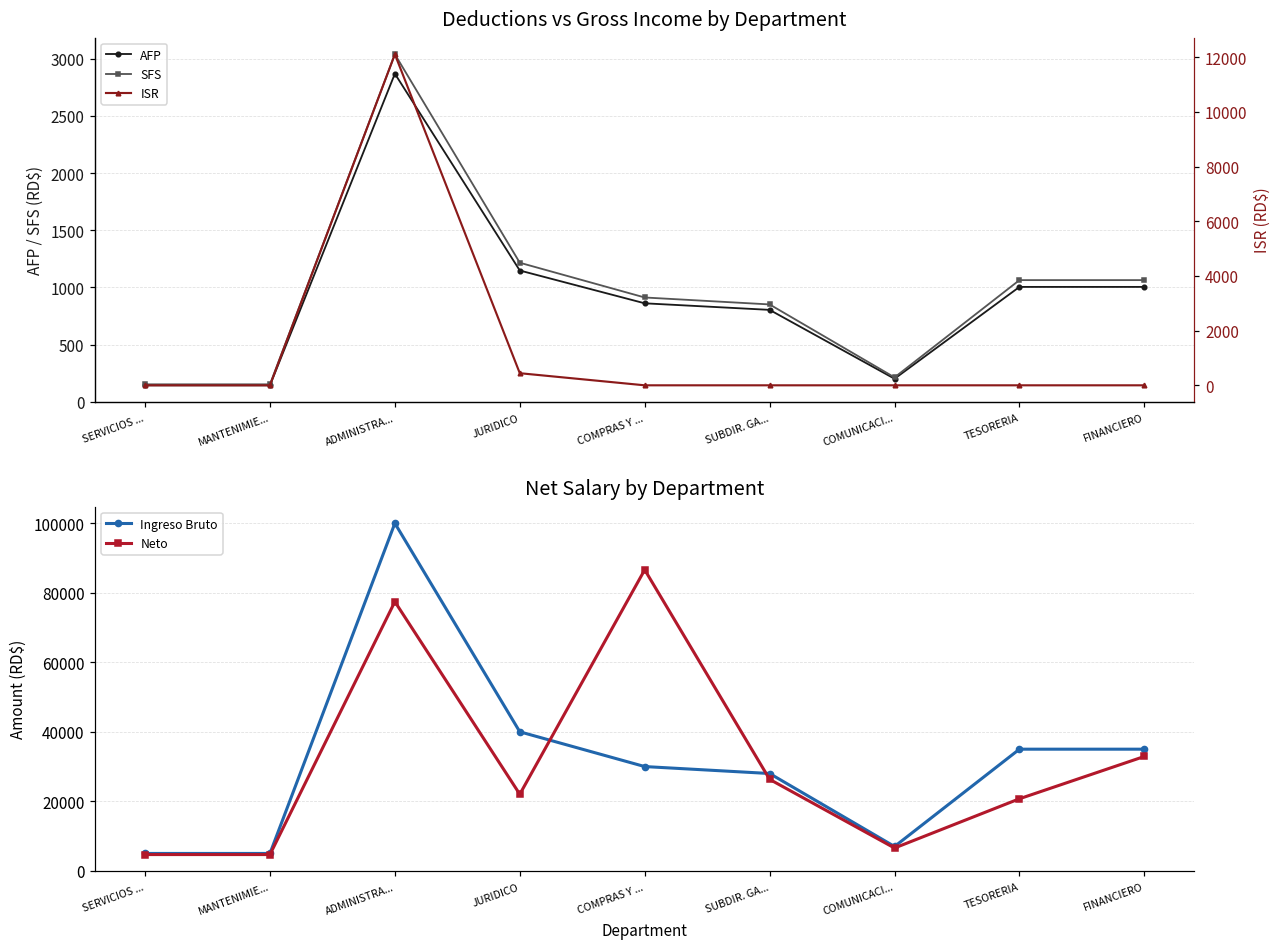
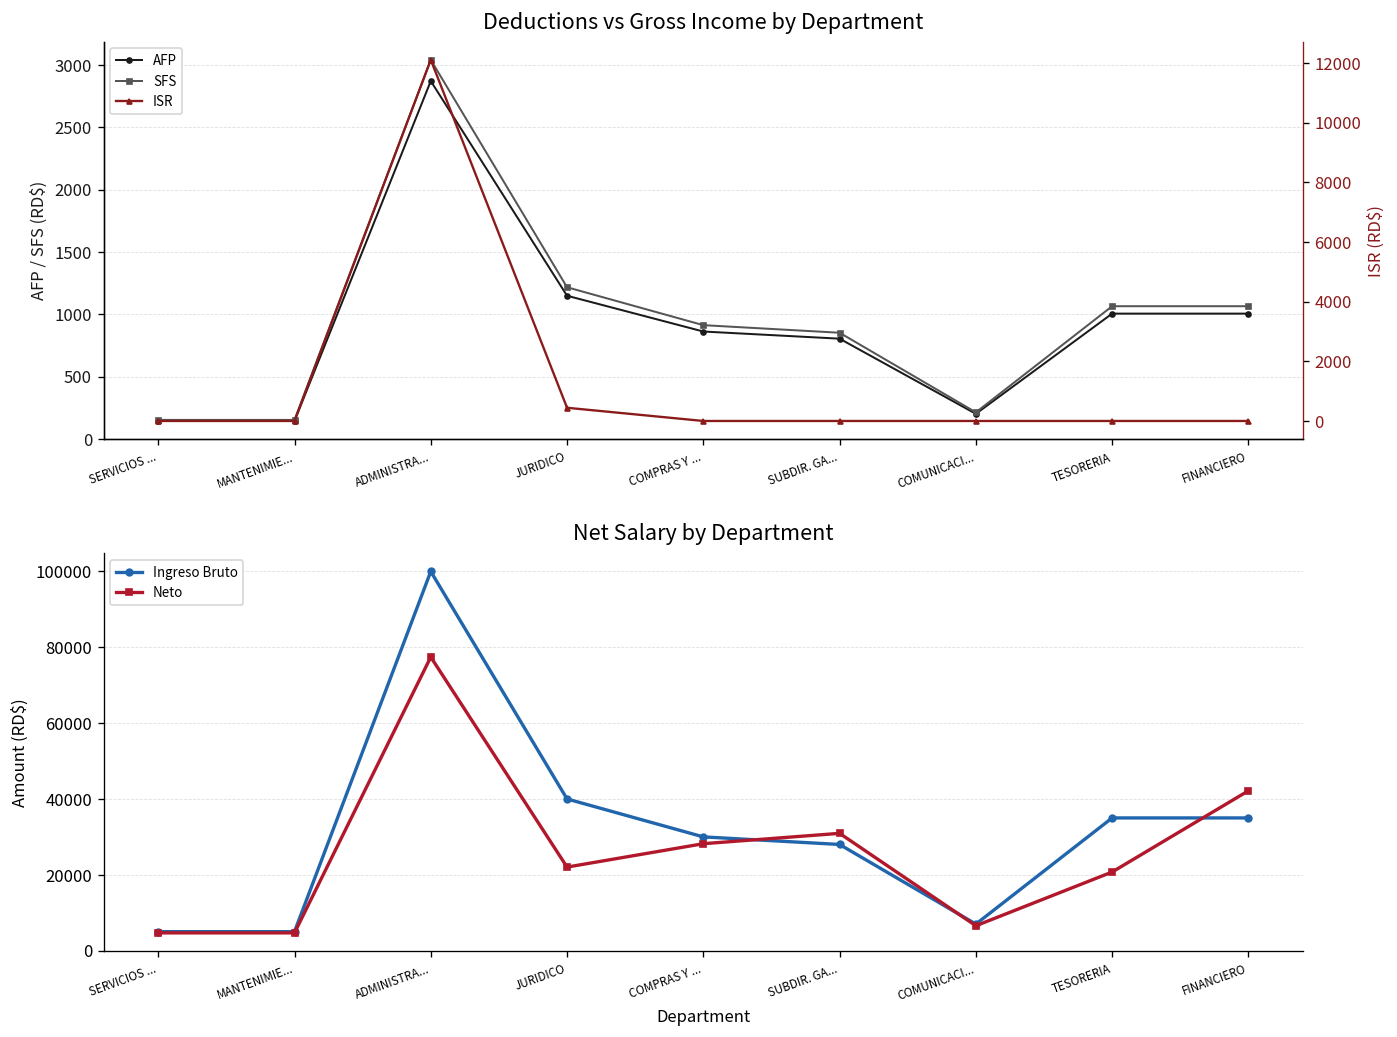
  {
    "Net Salary by Department": {
      "Ingreso Bruto": {
        "ADMINISTRA...": 100000,
        "JURIDICO": 40000,
        "COMPRAS Y ...": 30000,
        "SUBDIR. GA...": 28000,
        "TESORERIA": 35000,
        "FINANCIERO": 35000
      },
      "Neto": {
        "ADMINISTRA...": 77000,
        "JURIDICO": 22000,
-       "COMPRAS Y ...": 87000,
-       "SUBDIR. GA...": 26000,
+       "COMPRAS Y ...": 28000,
+       "SUBDIR. GA...": 31000,
        "TESORERIA": 21000,
-       "FINANCIERO": 33000
+       "FINANCIERO": 42000
      }
    }
  }
